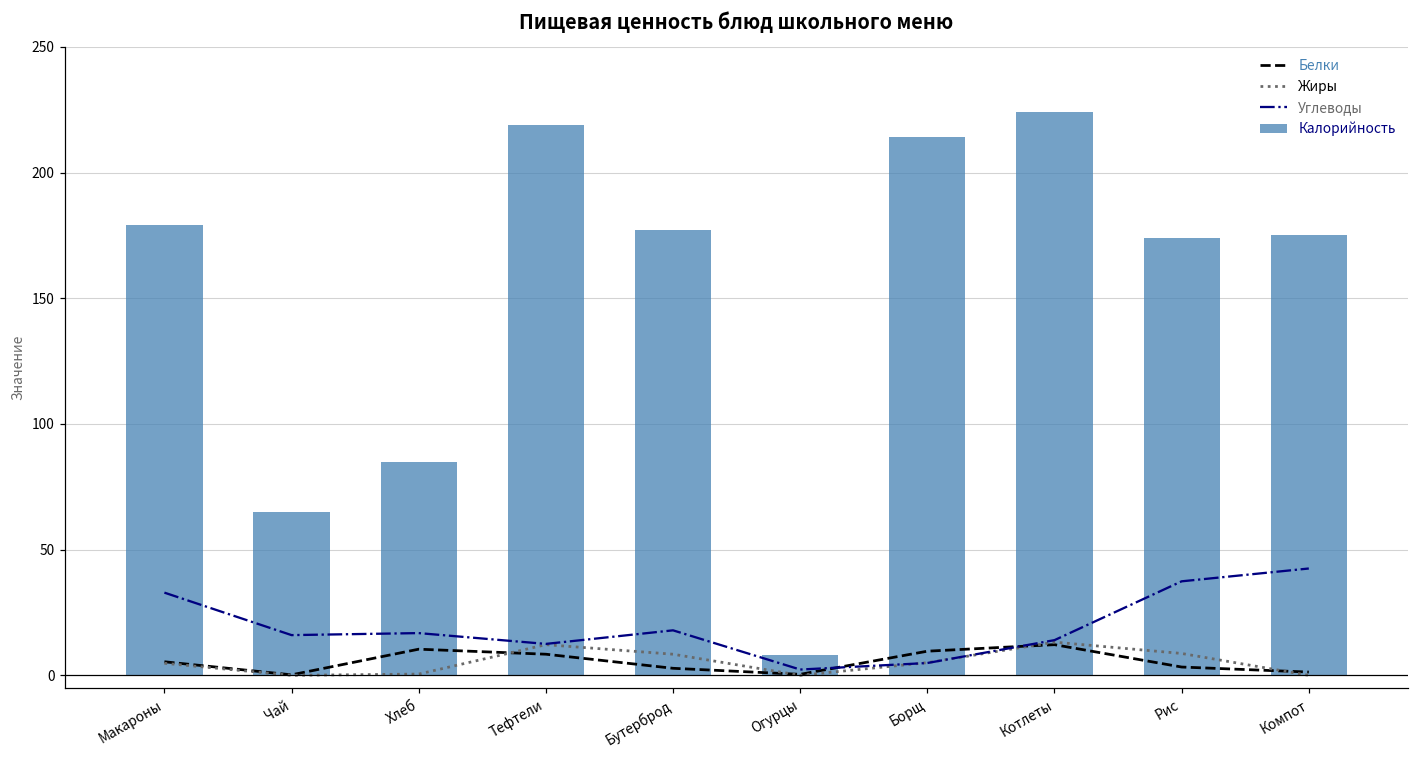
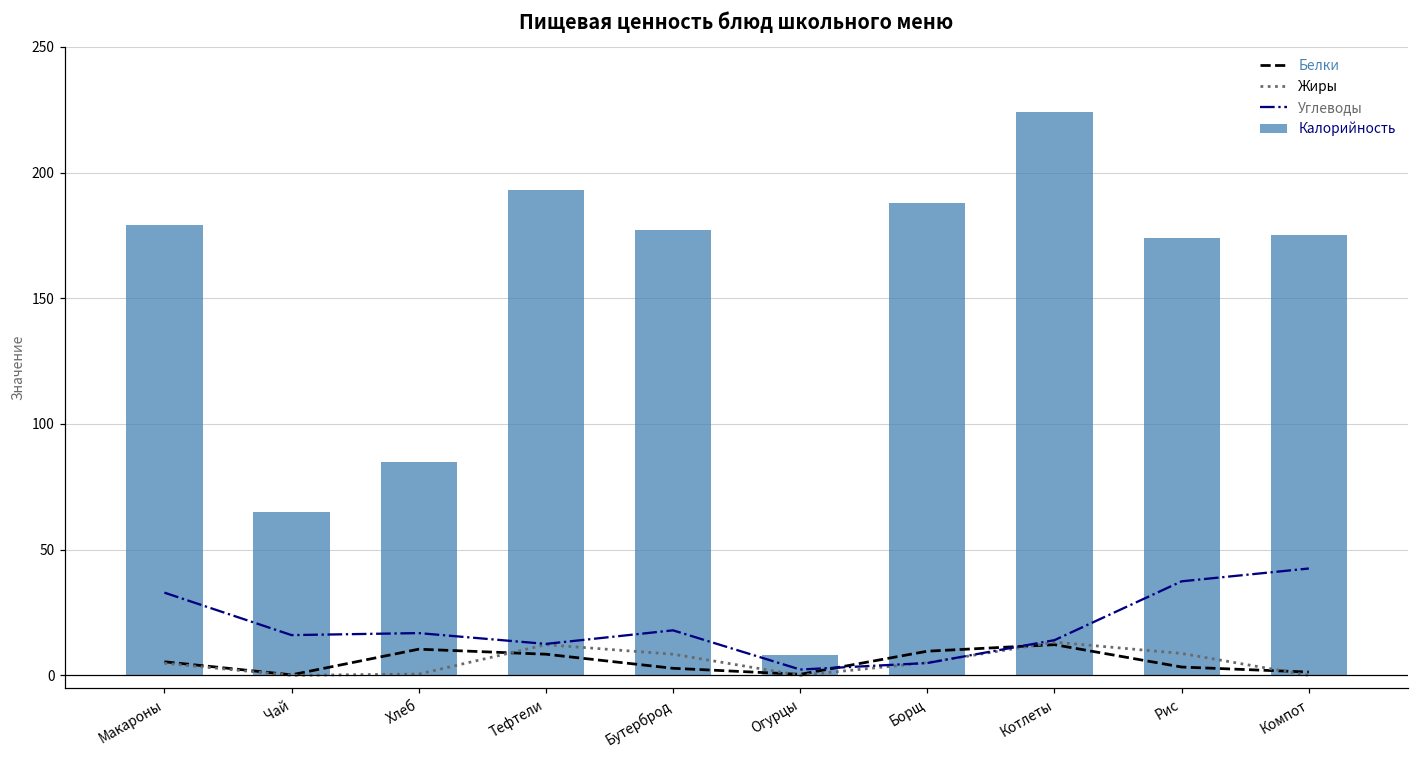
  {
    "Калорийность": {
      "Макароны": 179,
      "Чай": 65,
      "Хлеб": 85,
-     "Тефтели": 219,
+     "Тефтели": 193,
      "Бутерброд": 177,
      "Огурцы": 8,
-     "Борщ": 214,
+     "Борщ": 188,
      "Котлеты": 224,
      "Рис": 174,
      "Компот": 175
    },
    "Белки": {
      "Хлеб": 10,
      "Тефтели": 8,
      "Бутерброд": 3,
      "Борщ": 10,
      "Рис": 3,
      "Компот": 1
    },
    "Жиры": {
      "Хлеб": 1,
      "Бутерброд": 8,
      "Рис": 9,
      "Компот": 0
    },
    "Углеводы": {
      "Макароны": 33,
      "Чай": 16,
      "Хлеб": 17,
      "Бутерброд": 18,
      "Огурцы": 2,
      "Рис": 37,
      "Компот": 43
    }
  }
